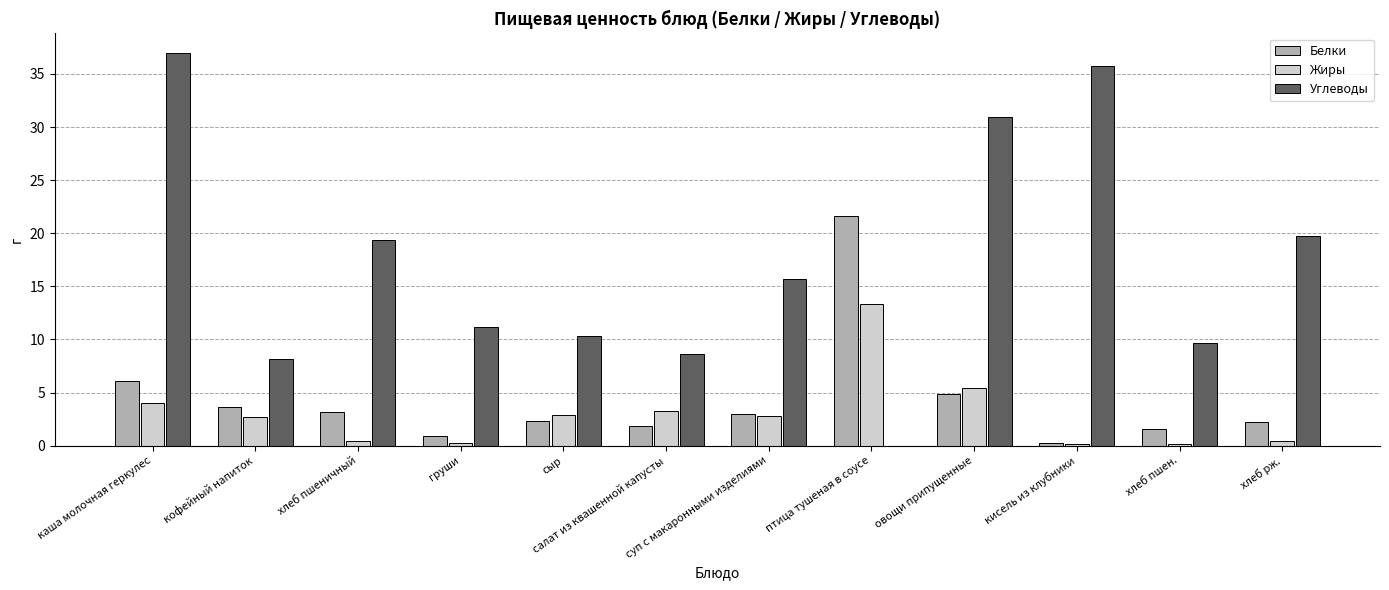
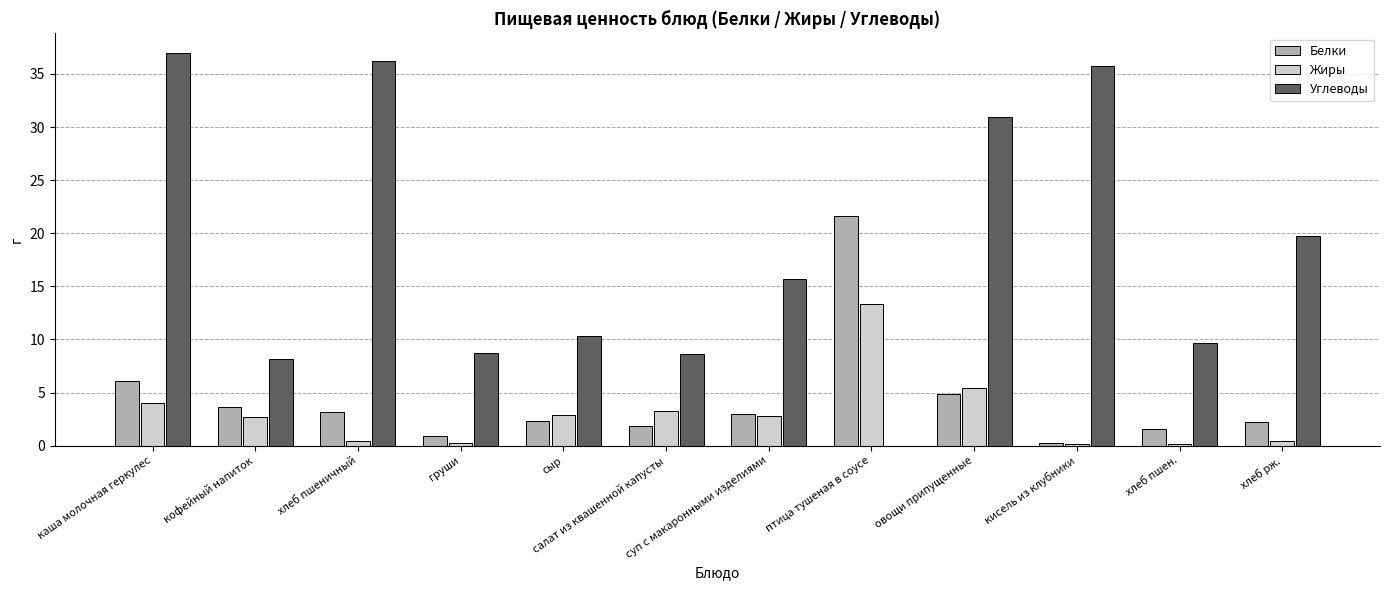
  {
    "Углеводы": {
      "каша молочная геркулес": 37.0,
      "кофейный напиток": 8.2,
-     "хлеб пшеничный": 19.3,
-     "груши": 11.2,
+     "хлеб пшеничный": 36.2,
+     "груши": 8.7,
      "сыр": 10.3,
      "салат из квашенной капусты": 8.6,
      "суп с макаронными изделиями": 15.7,
      "птица тушеная в соусе": 0.0,
      "овощи припущенные": 30.9,
      "кисель из клубники": 35.8,
      "хлеб пшен.": 9.7,
      "хлеб рж.": 19.8
    }
  }
